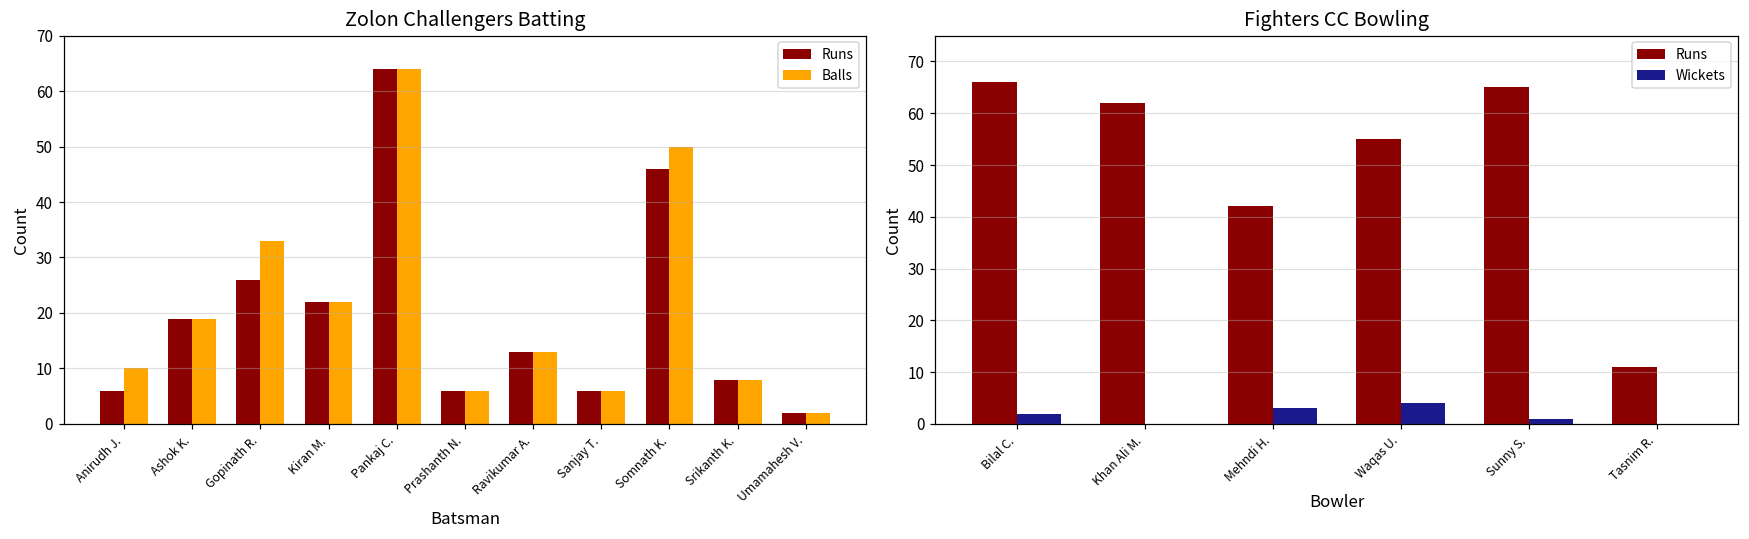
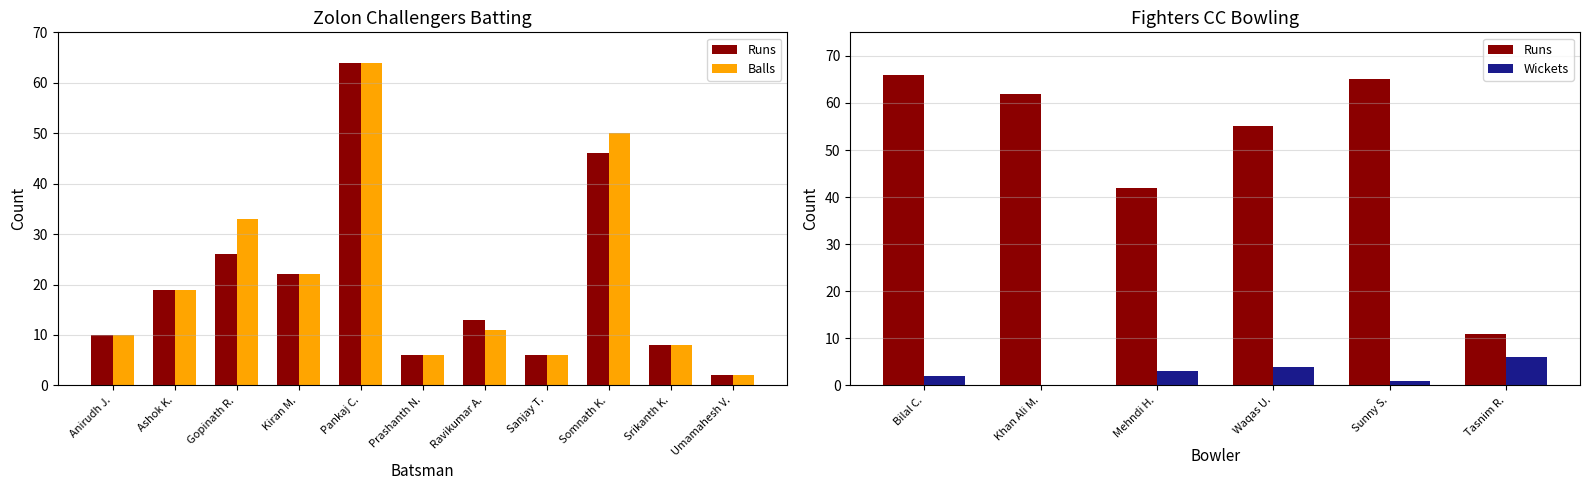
  {
    "Zolon Challengers Batting": {
      "Runs": {
-       "Anirudh J.": 6,
+       "Anirudh J.": 10,
        "Ashok K.": 19,
        "Gopinath R.": 26,
        "Kiran M.": 22,
        "Pankaj C.": 64,
        "Prashanth N.": 6,
        "Ravikumar A.": 13,
        "Sanjay T.": 6,
        "Somnath K.": 46,
        "Srikanth K.": 8,
        "Umamahesh V.": 2
      },
      "Balls": {
        "Anirudh J.": 10,
        "Ashok K.": 19,
        "Gopinath R.": 33,
        "Kiran M.": 22,
        "Pankaj C.": 64,
        "Prashanth N.": 6,
-       "Ravikumar A.": 13,
+       "Ravikumar A.": 11,
        "Sanjay T.": 6,
        "Somnath K.": 50,
        "Srikanth K.": 8,
        "Umamahesh V.": 2
      }
    },
    "Fighters CC Bowling": {
      "Runs": {
        "Bilal C.": 66,
        "Khan Ali M.": 62,
        "Mehndi H.": 42,
        "Waqas U.": 55,
        "Sunny S.": 65,
        "Tasnim R.": 11
      },
      "Wickets": {
        "Bilal C.": 2,
        "Khan Ali M.": 0,
        "Mehndi H.": 3,
        "Waqas U.": 4,
        "Sunny S.": 1,
-       "Tasnim R.": 0
+       "Tasnim R.": 6
      }
    }
  }
